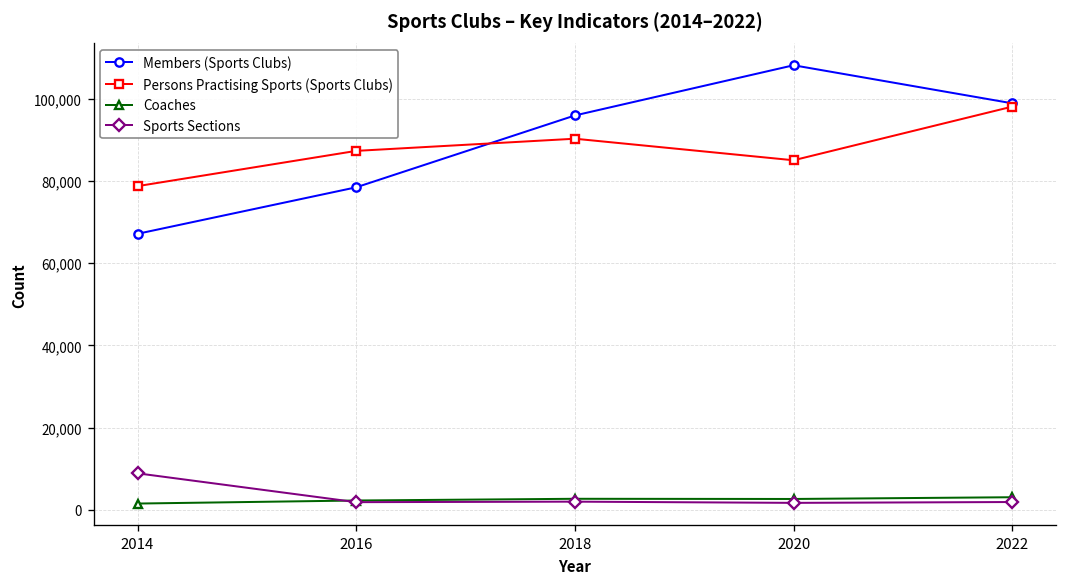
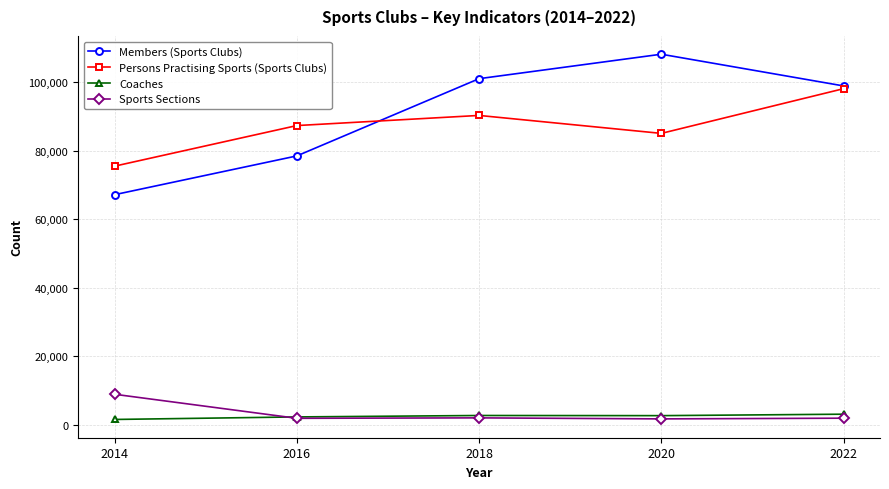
  {
    "Members (Sports Clubs)": {
      "2014": "67,000",
      "2016": "78,000",
-     "2018": "96,000",
+     "2018": "101,000",
      "2020": "108,000",
      "2022": "99,000"
    },
    "Persons Practising Sports (Sports Clubs)": {
-     "2014": "79,000",
+     "2014": "75,000",
      "2016": "87,000",
      "2018": "90,000",
      "2020": "85,000",
      "2022": "98,000"
    },
    "Coaches": {
      "2014": "2,000",
      "2020": "3,000",
      "2022": "3,000"
    },
    "Sports Sections": {
      "2014": "9,000",
      "2020": "2,000",
      "2022": "2,000"
    }
  }
